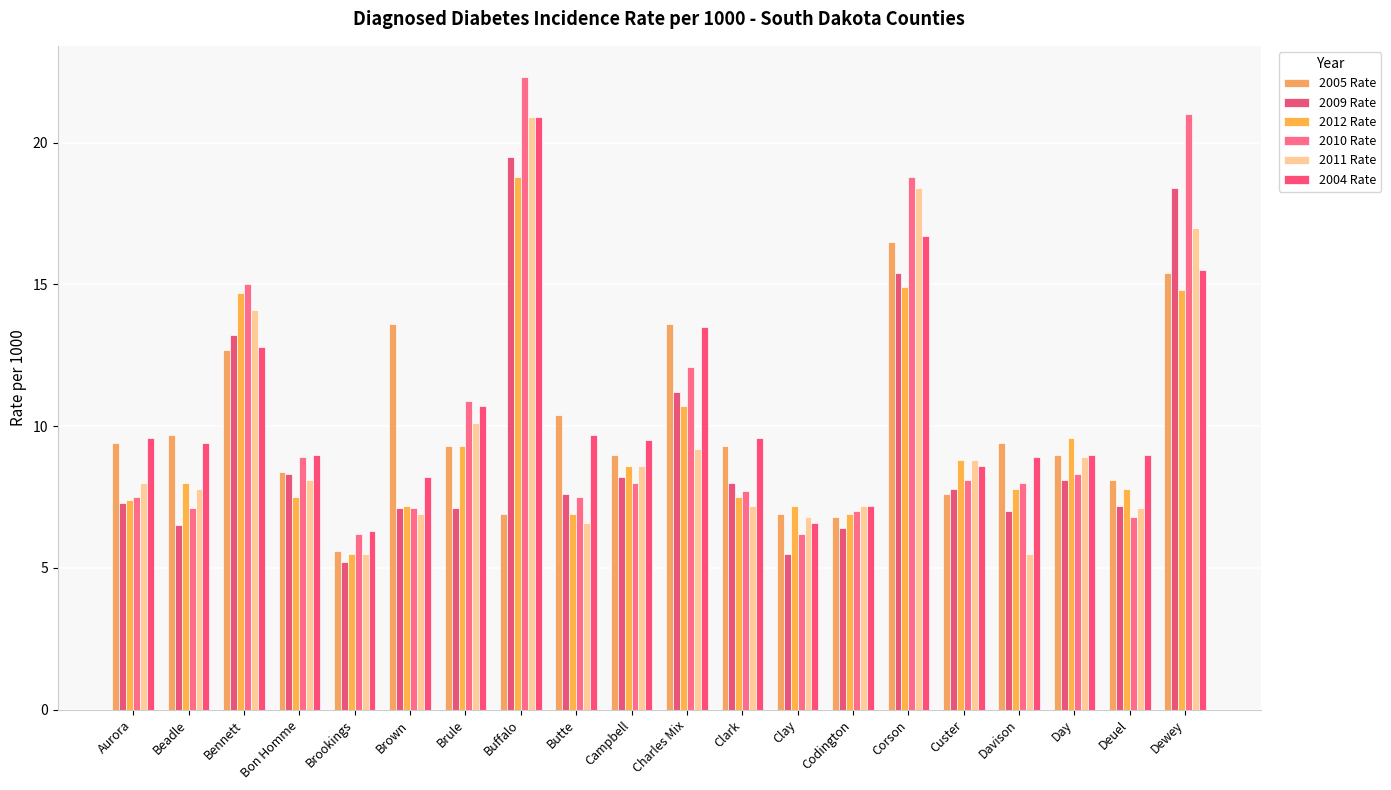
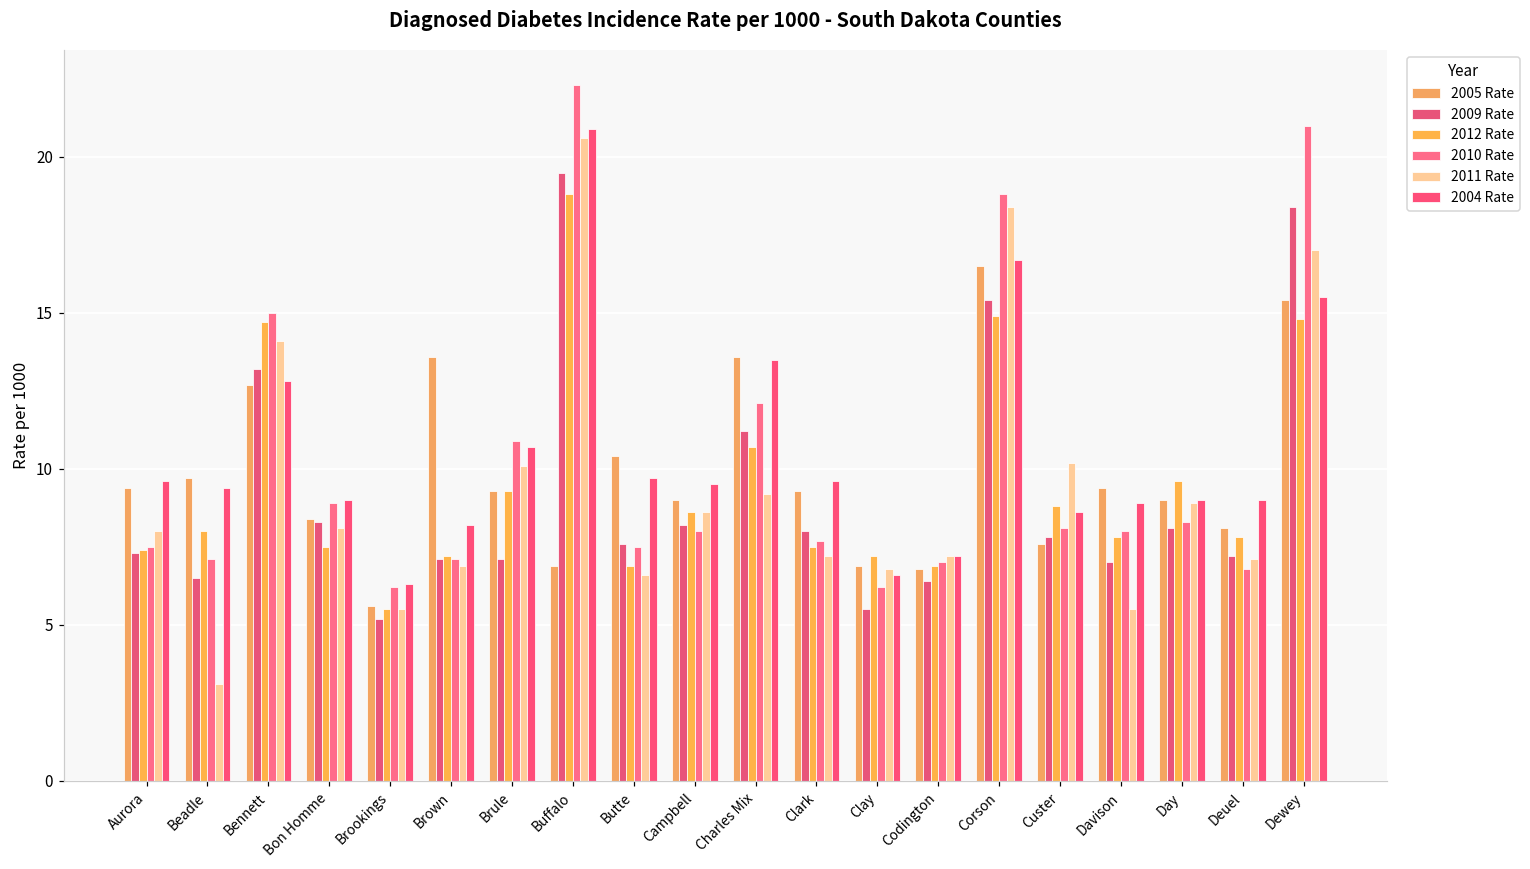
  {
    "2011 Rate": {
      "Aurora": 8.0,
-     "Beadle": 7.8,
+     "Beadle": 3.1,
      "Bennett": 14.1,
      "Bon Homme": 8.1,
      "Brookings": 5.5,
      "Brown": 6.9,
      "Brule": 10.1,
-     "Buffalo": 20.9,
+     "Buffalo": 20.6,
      "Butte": 6.6,
      "Campbell": 8.6,
      "Charles Mix": 9.2,
      "Clark": 7.2,
      "Clay": 6.8,
      "Codington": 7.2,
      "Corson": 18.4,
-     "Custer": 8.8,
+     "Custer": 10.2,
      "Davison": 5.5,
      "Day": 8.9,
      "Deuel": 7.1,
      "Dewey": 17.0
    }
  }
